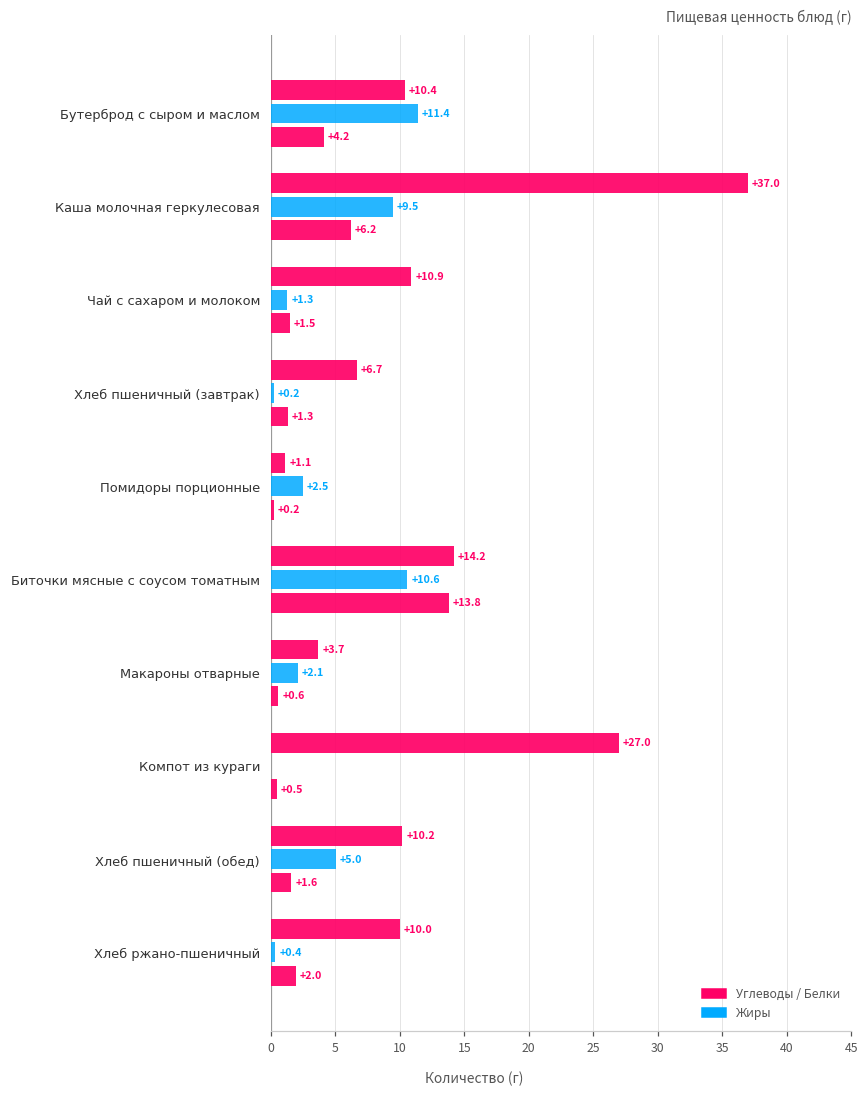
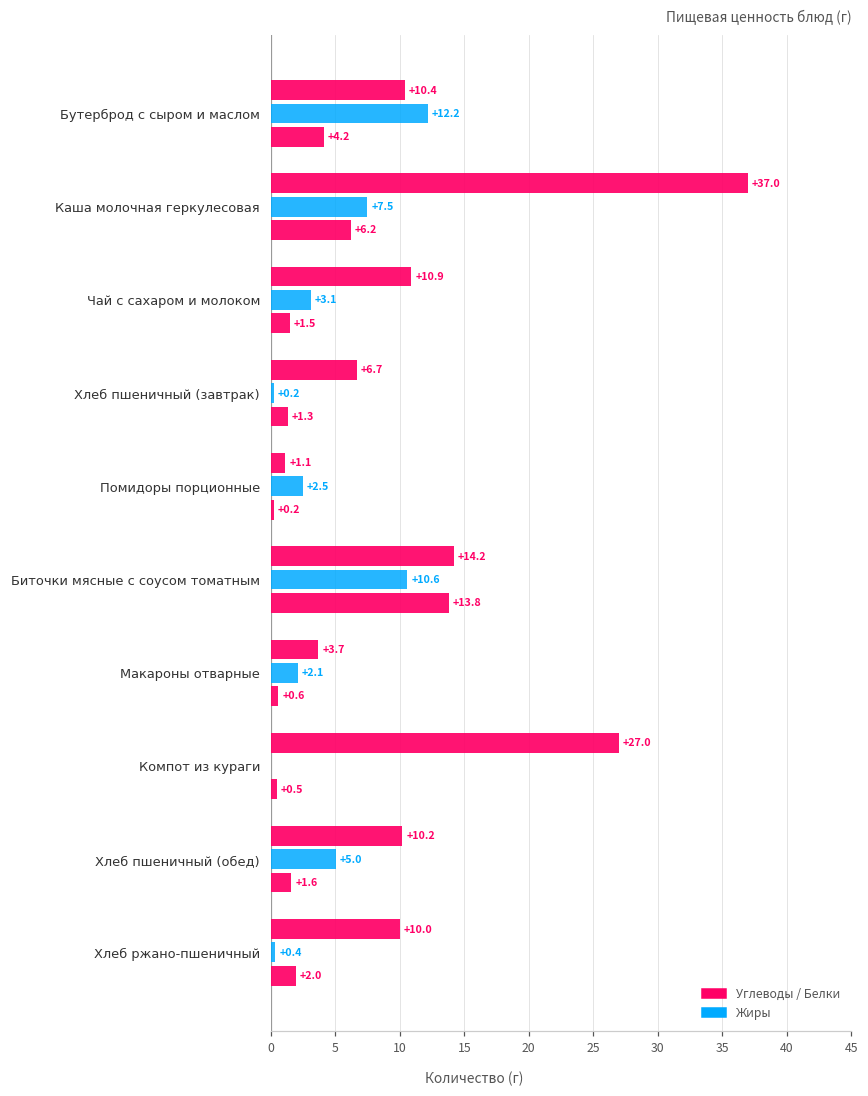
  {
    "Жиры": {
-     "Бутерброд с сыром и маслом": "+11.4",
-     "Каша молочная геркулесовая": "+9.5",
-     "Чай с сахаром и молоком": "+1.3",
+     "Бутерброд с сыром и маслом": "+12.2",
+     "Каша молочная геркулесовая": "+7.5",
+     "Чай с сахаром и молоком": "+3.1",
      "Хлеб пшеничный (завтрак)": "+0.2",
      "Помидоры порционные": "+2.5",
      "Биточки мясные с соусом томатным": "+10.6",
      "Макароны отварные": "+2.1",
      "Хлеб пшеничный (обед)": "+5.0",
      "Хлеб ржано-пшеничный": "+0.4"
    }
  }
